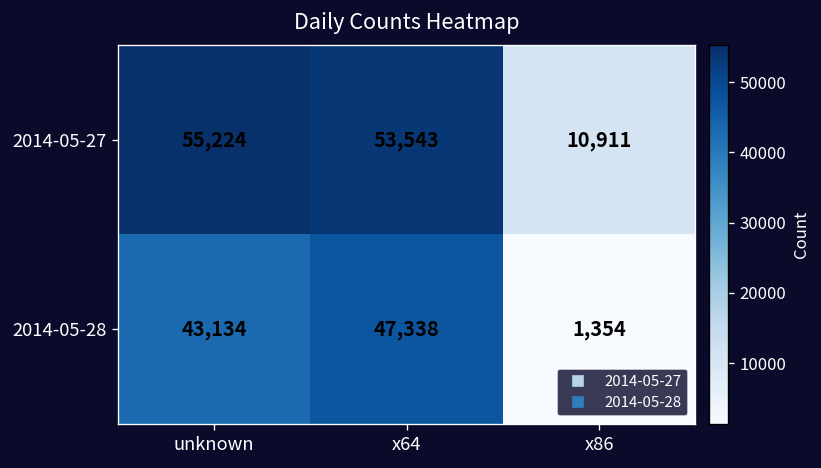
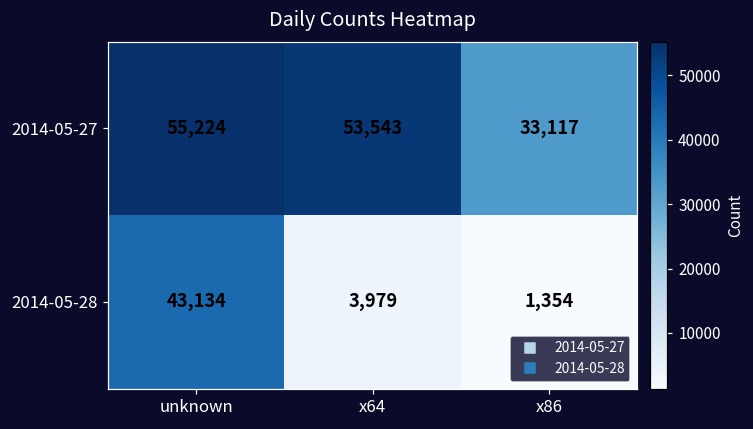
  {
    "2014-05-27": {
      "unknown": "55,224",
      "x64": "53,543",
-     "x86": "10,911"
+     "x86": "33,117"
    },
    "2014-05-28": {
      "unknown": "43,134",
-     "x64": "47,338",
+     "x64": "3,979",
      "x86": "1,354"
    }
  }
